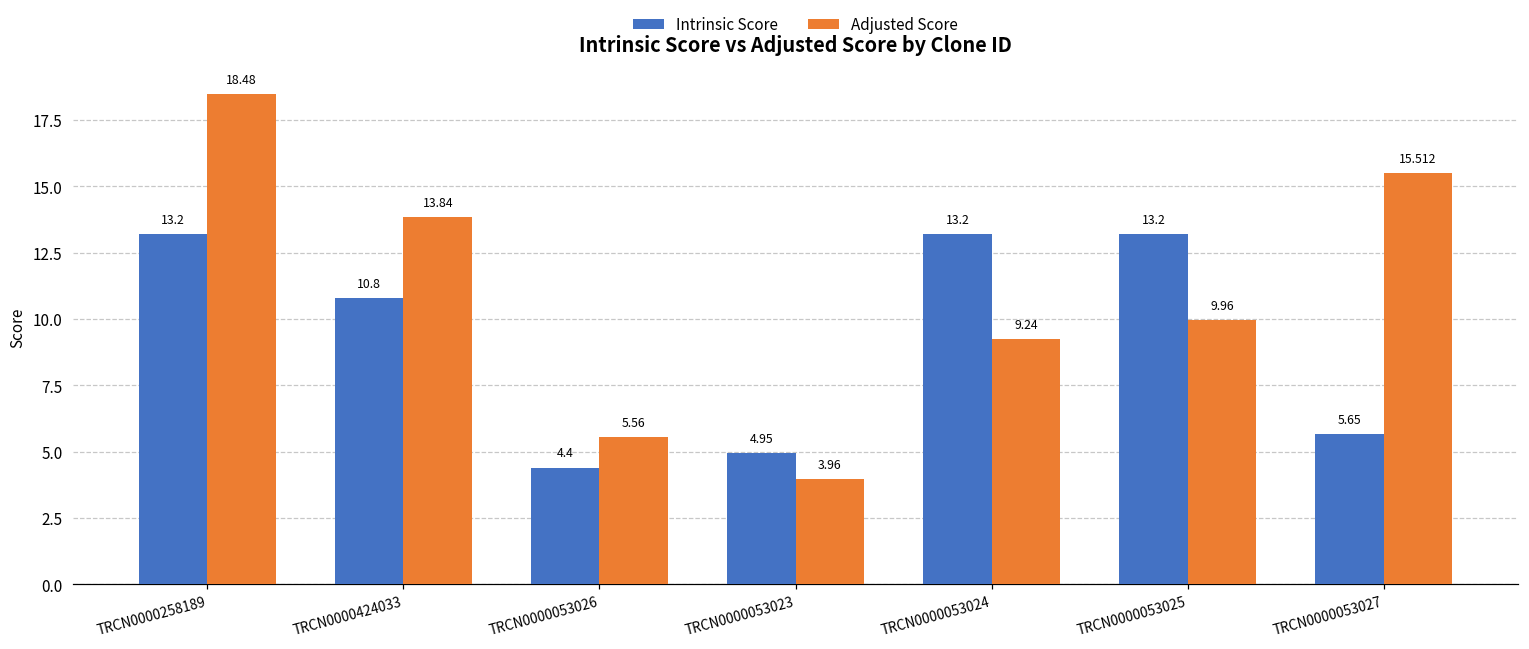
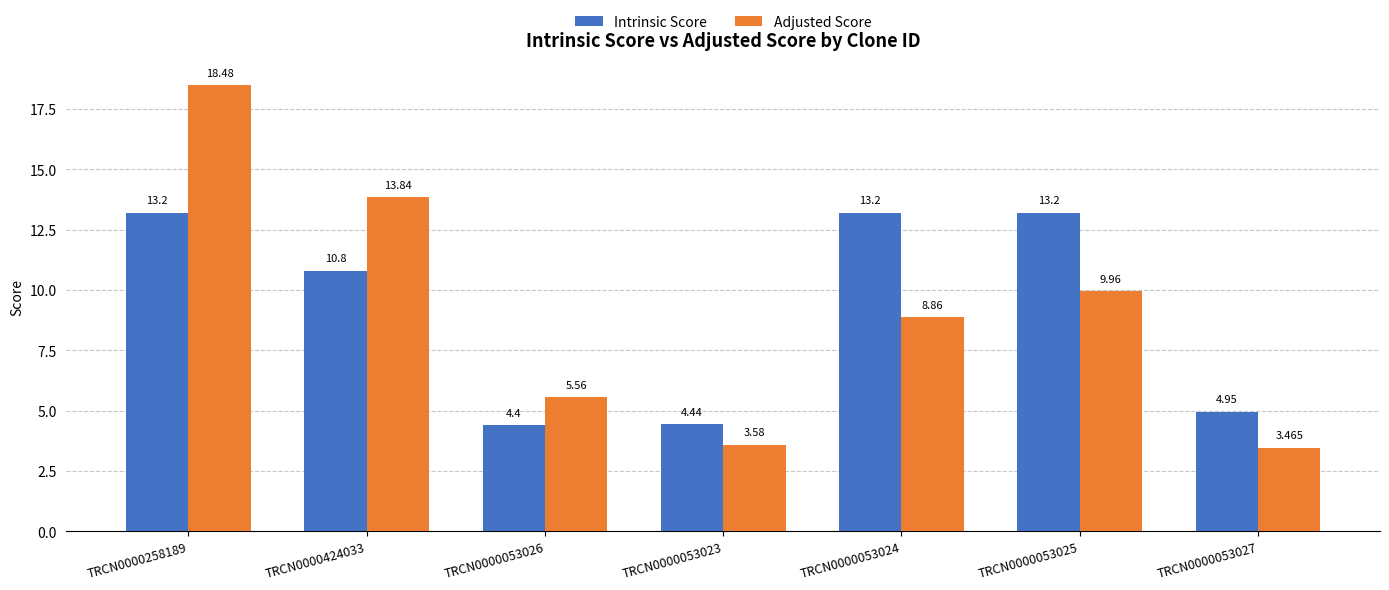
  {
    "Intrinsic Score": {
      "TRCN0000258189": 13.2,
      "TRCN0000424033": 10.8,
      "TRCN0000053026": 4.4,
-     "TRCN0000053023": 4.95,
+     "TRCN0000053023": 4.44,
      "TRCN0000053024": 13.2,
      "TRCN0000053025": 13.2,
-     "TRCN0000053027": 5.65
+     "TRCN0000053027": 4.95
    },
    "Adjusted Score": {
      "TRCN0000258189": 18.48,
      "TRCN0000424033": 13.84,
      "TRCN0000053026": 5.56,
-     "TRCN0000053023": 3.96,
-     "TRCN0000053024": 9.24,
+     "TRCN0000053023": 3.58,
+     "TRCN0000053024": 8.86,
      "TRCN0000053025": 9.96,
-     "TRCN0000053027": 15.512
+     "TRCN0000053027": 3.465
    }
  }
